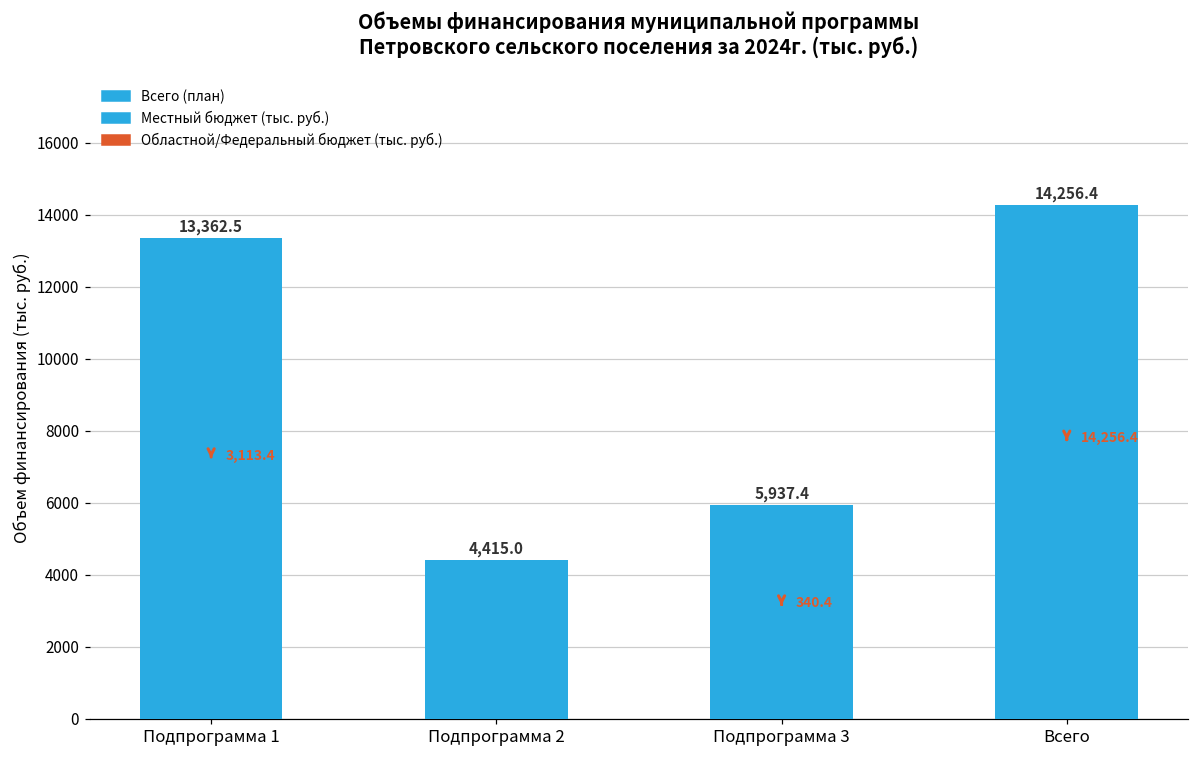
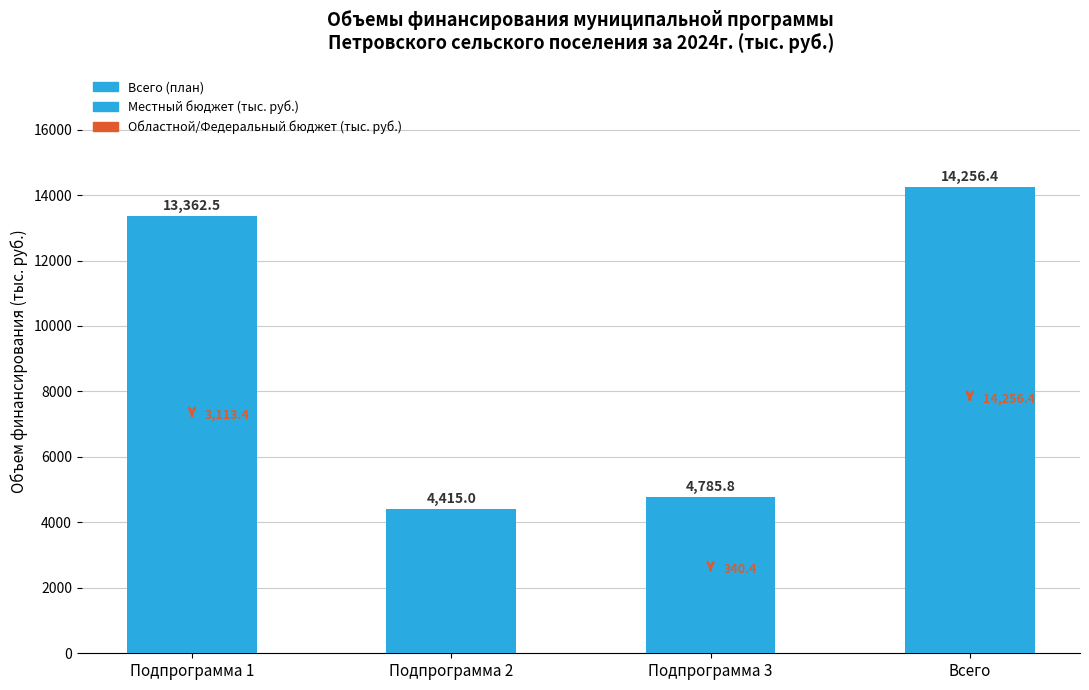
  {
    "Подпрограмма 1": "13,362.5",
    "Подпрограмма 2": "4,415.0",
-   "Подпрограмма 3": "5,937.4",
+   "Подпрограмма 3": "4,785.8",
    "Всего": "14,256.4"
  }
